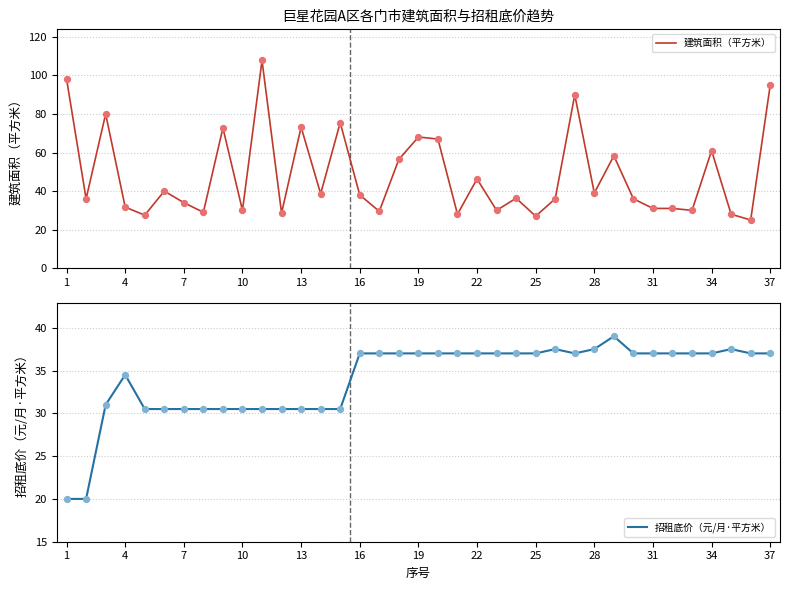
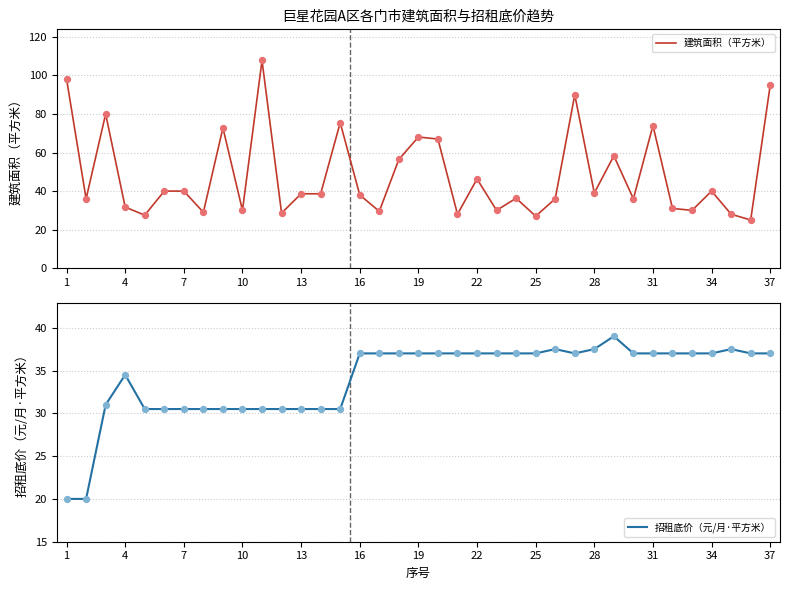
  {
    "巨星花园A区各门市建筑面积与招租底价趋势": {
      "1": 98,
      "4": 32,
-     "7": 34,
+     "7": 40,
      "10": 30,
-     "13": 73,
+     "13": 39,
      "16": 38,
      "19": 68,
      "22": 46,
      "25": 27,
      "28": 39,
-     "31": 31,
-     "34": 61,
+     "31": 74,
+     "34": 40,
      "37": 95
    }
  }
